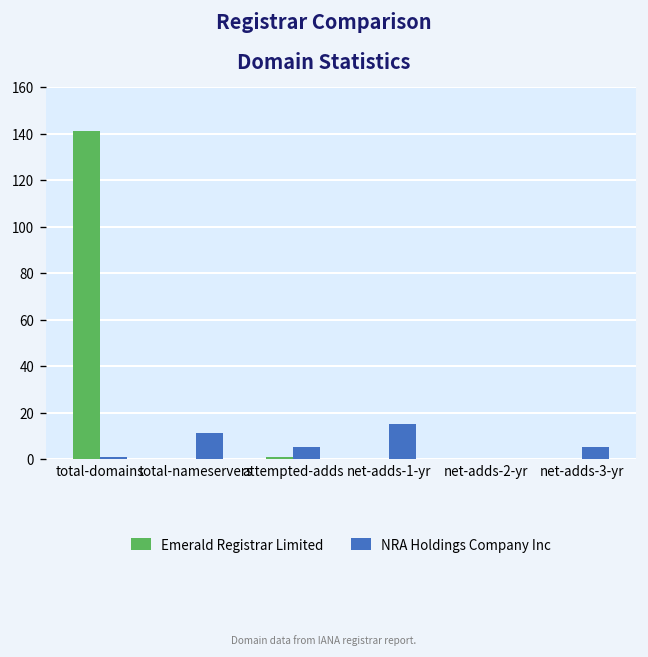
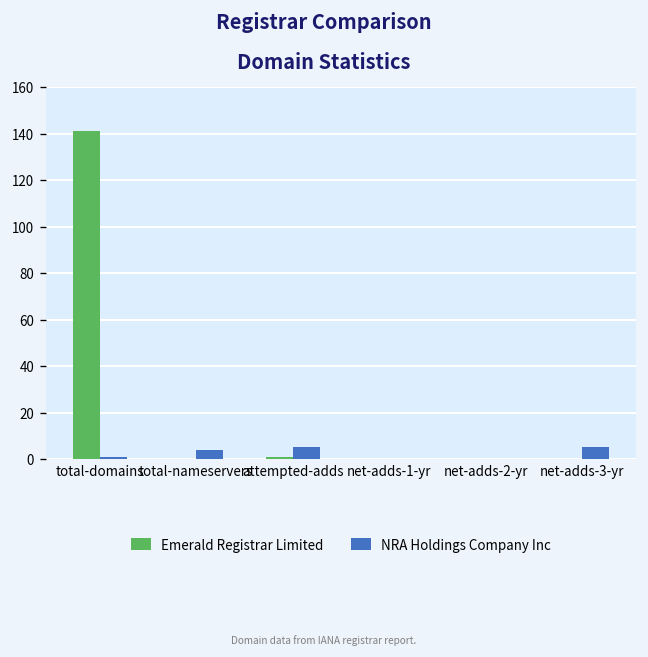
  {
    "Emerald Registrar Limited": {
      "total-domains": 141,
      "total-nameservers": 0,
      "net-adds-1-yr": 0,
      "net-adds-2-yr": 0,
      "net-adds-3-yr": 0
    },
    "NRA Holdings Company Inc": {
-     "total-nameservers": 11,
+     "total-nameservers": 4,
      "attempted-adds": 5,
-     "net-adds-1-yr": 15,
+     "net-adds-1-yr": 0,
      "net-adds-2-yr": 0,
      "net-adds-3-yr": 5
    }
  }
